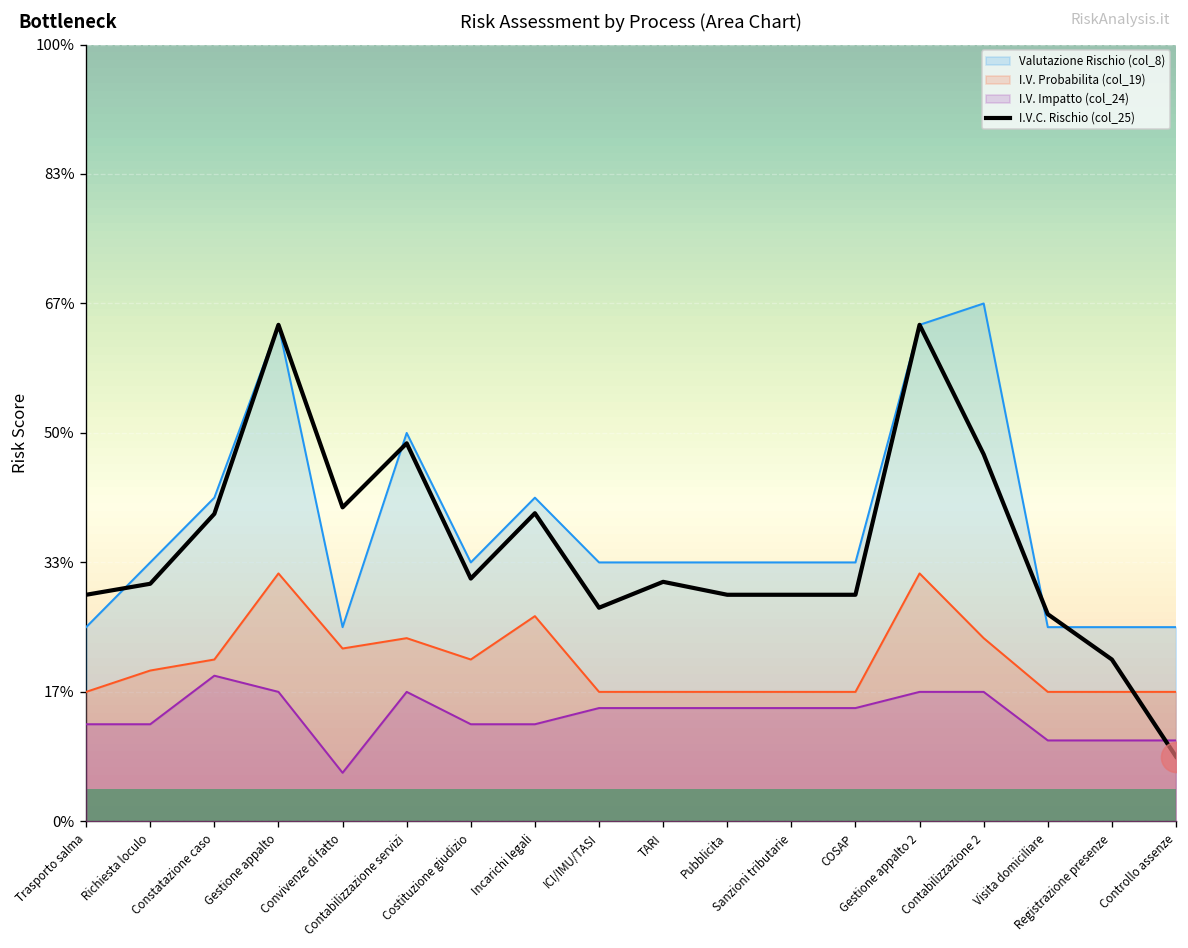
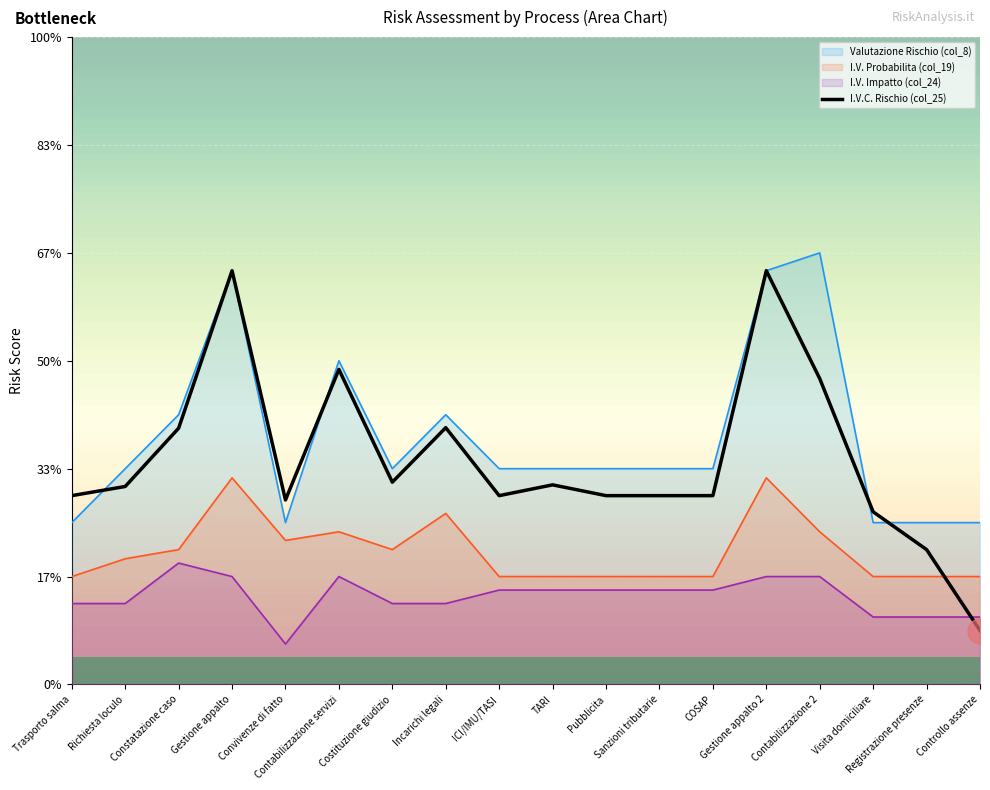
  {
    "I.V.C. Rischio (col_25)": {
      "Trasporto salma": "29%",
      "Richiesta loculo": "31%",
      "Constatazione caso": "40%",
-     "Convivenze di fatto": "40%",
+     "Convivenze di fatto": "29%",
      "Contabilizzazione servizi": "49%",
      "Costituzione giudizio": "31%",
      "Incarichi legali": "40%",
-     "ICI/IMU/TASI": "28%",
+     "ICI/IMU/TASI": "29%",
      "TARI": "31%",
      "Pubblicita": "29%",
      "Sanzioni tributarie": "29%",
      "COSAP": "29%",
      "Contabilizzazione 2": "47%",
      "Visita domiciliare": "27%",
      "Registrazione presenze": "21%"
    }
  }
